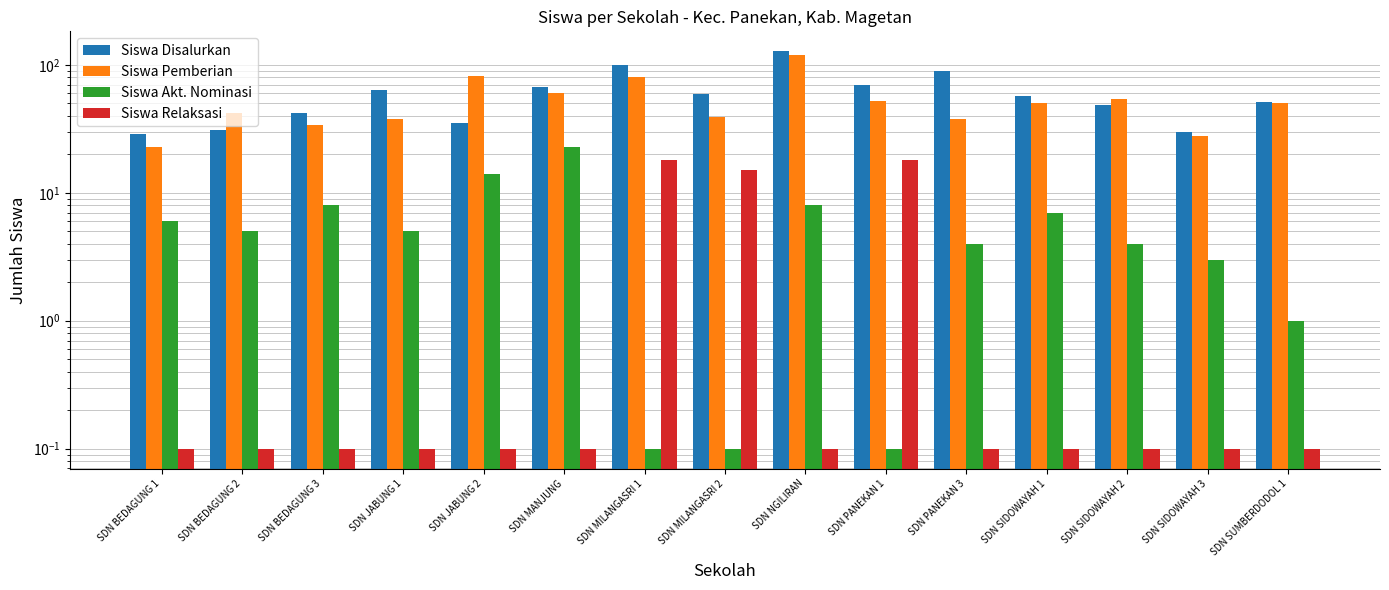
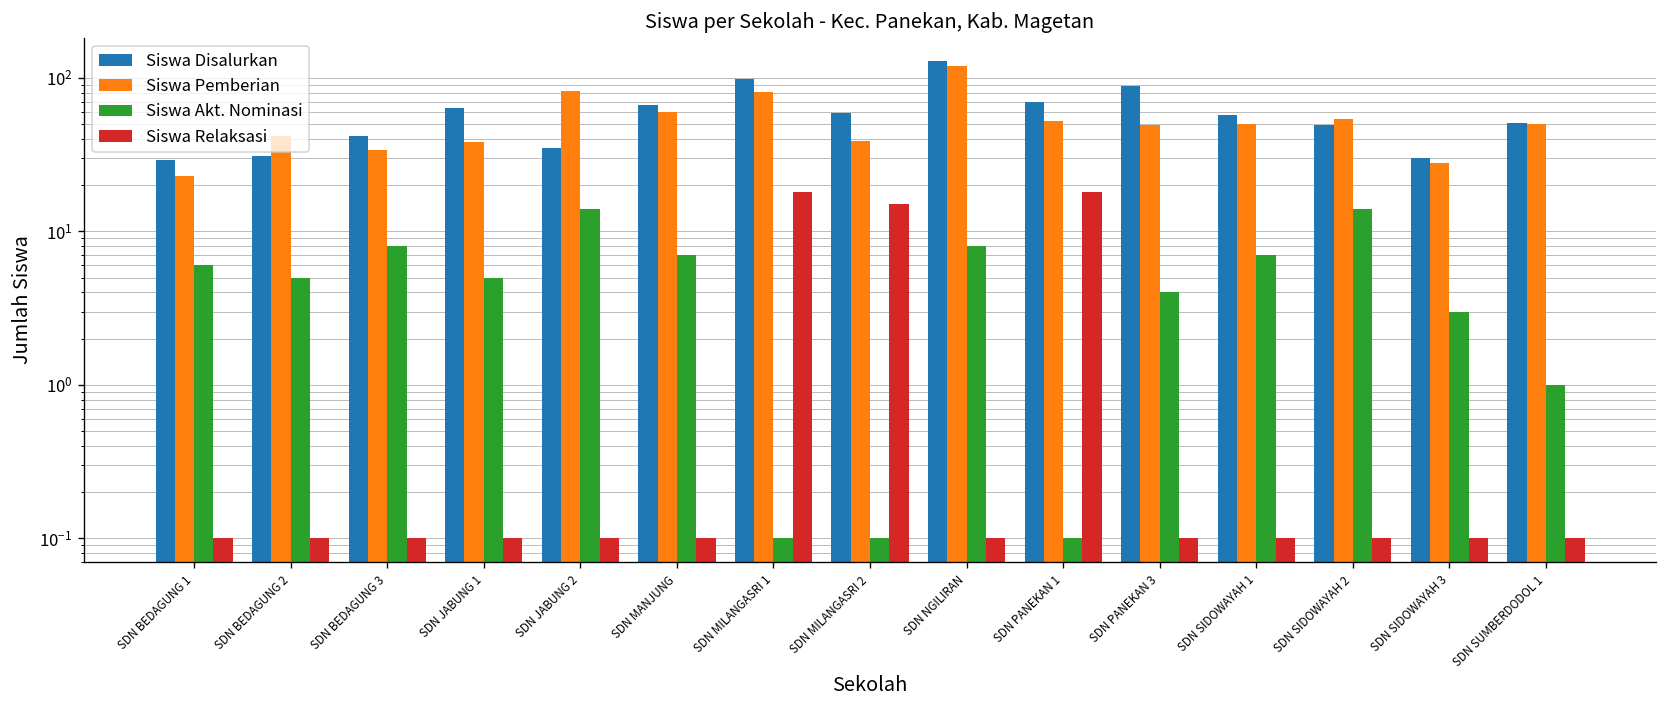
  {
    "Siswa Disalurkan": {
      "SDN BEDAGUNG 1": 29,
      "SDN BEDAGUNG 2": 31,
      "SDN BEDAGUNG 3": 42,
      "SDN JABUNG 1": 60,
      "SDN JABUNG 2": 35,
      "SDN MANJUNG": 70,
      "SDN MILANGASRI 1": 100,
      "SDN MILANGASRI 2": 60,
      "SDN NGILIRAN": 130,
      "SDN PANEKAN 1": 70,
      "SDN PANEKAN 3": 90,
      "SDN SIDOWAYAH 1": 60,
      "SDN SIDOWAYAH 2": 49,
      "SDN SIDOWAYAH 3": 30,
      "SDN SUMBERDODOL 1": 51
    },
    "Siswa Pemberian": {
      "SDN BEDAGUNG 1": 23,
      "SDN BEDAGUNG 3": 34,
      "SDN JABUNG 1": 38,
      "SDN JABUNG 2": 80,
      "SDN MANJUNG": 60,
      "SDN MILANGASRI 1": 80,
      "SDN MILANGASRI 2": 39,
      "SDN NGILIRAN": 120,
      "SDN PANEKAN 1": 52,
-     "SDN PANEKAN 3": 38,
+     "SDN PANEKAN 3": 49,
      "SDN SIDOWAYAH 1": 50,
      "SDN SIDOWAYAH 2": 54,
      "SDN SIDOWAYAH 3": 28,
      "SDN SUMBERDODOL 1": 50
    },
    "Siswa Akt. Nominasi": {
      "SDN BEDAGUNG 1": 6,
      "SDN BEDAGUNG 2": 5,
      "SDN BEDAGUNG 3": 8,
      "SDN JABUNG 1": 5,
      "SDN JABUNG 2": 14,
-     "SDN MANJUNG": 23,
+     "SDN MANJUNG": 7,
      "SDN MILANGASRI 1": 0.10,
      "SDN MILANGASRI 2": 0.10,
      "SDN NGILIRAN": 8,
      "SDN PANEKAN 1": 0.10,
      "SDN PANEKAN 3": 4,
      "SDN SIDOWAYAH 1": 7,
-     "SDN SIDOWAYAH 2": 4,
+     "SDN SIDOWAYAH 2": 14,
      "SDN SIDOWAYAH 3": 3,
      "SDN SUMBERDODOL 1": 1
    },
    "Siswa Relaksasi": {
      "SDN BEDAGUNG 1": 0.10,
      "SDN BEDAGUNG 2": 0.10,
      "SDN BEDAGUNG 3": 0.10,
      "SDN JABUNG 1": 0.10,
      "SDN JABUNG 2": 0.10,
      "SDN MANJUNG": 0.10,
      "SDN MILANGASRI 1": 18,
      "SDN MILANGASRI 2": 15,
      "SDN NGILIRAN": 0.10,
      "SDN PANEKAN 1": 18,
      "SDN PANEKAN 3": 0.10,
      "SDN SIDOWAYAH 1": 0.10,
      "SDN SIDOWAYAH 2": 0.10,
      "SDN SIDOWAYAH 3": 0.10,
      "SDN SUMBERDODOL 1": 0.10
    }
  }
